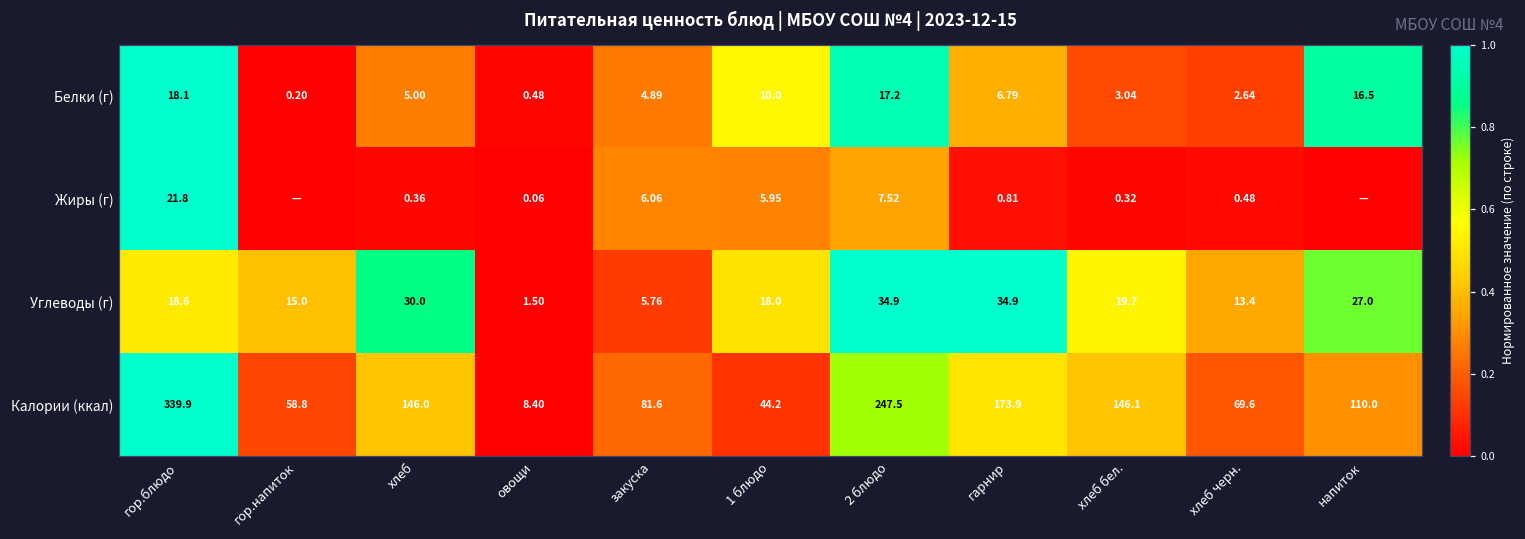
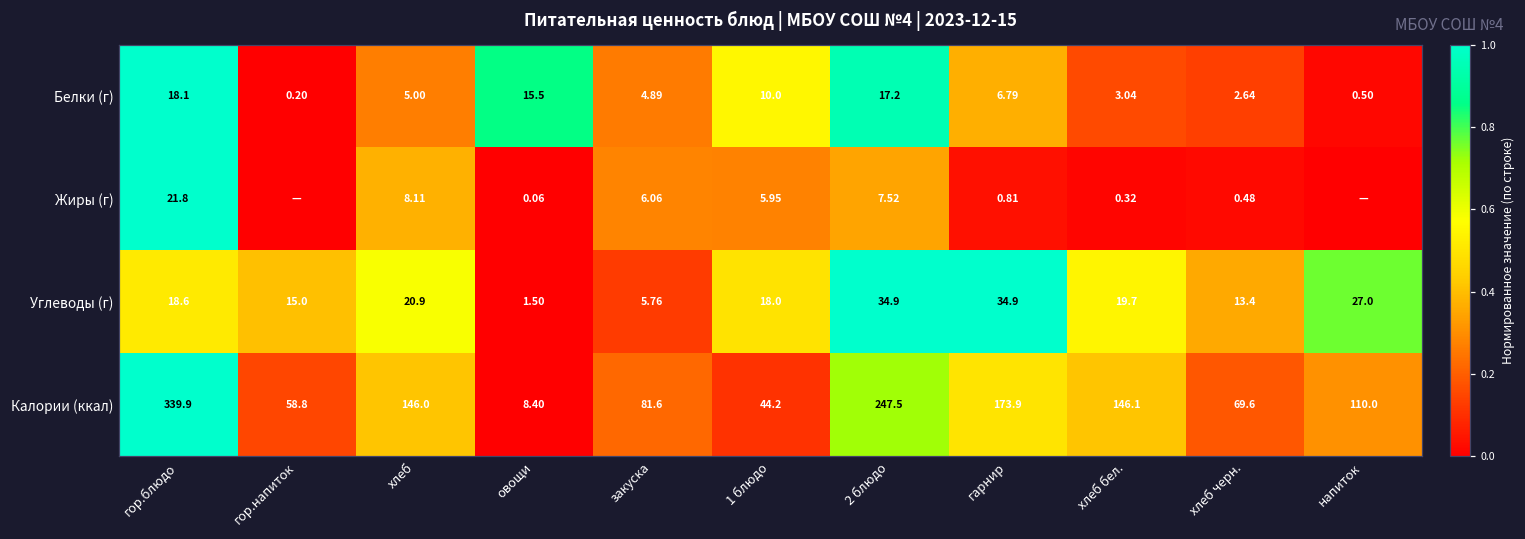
  {
    "Белки (г)": {
      "гор.блюдо": 18.1,
      "гор.напиток": 0.20,
      "хлеб": 5.00,
-     "овощи": 0.48,
+     "овощи": 15.5,
      "закуска": 4.89,
      "1 блюдо": 10.0,
      "2 блюдо": 17.2,
      "гарнир": 6.79,
      "хлеб бел.": 3.04,
      "хлеб черн.": 2.64,
-     "напиток": 16.5
+     "напиток": 0.50
    },
    "Жиры (г)": {
      "гор.блюдо": 21.8,
-     "хлеб": 0.36,
+     "хлеб": 8.11,
      "овощи": 0.06,
      "закуска": 6.06,
      "1 блюдо": 5.95,
      "2 блюдо": 7.52,
      "гарнир": 0.81,
      "хлеб бел.": 0.32,
      "хлеб черн.": 0.48
    },
    "Углеводы (г)": {
      "гор.блюдо": 18.6,
      "гор.напиток": 15.0,
-     "хлеб": 30.0,
+     "хлеб": 20.9,
      "овощи": 1.50,
      "закуска": 5.76,
      "1 блюдо": 18.0,
      "2 блюдо": 34.9,
      "гарнир": 34.9,
      "хлеб бел.": 19.7,
      "хлеб черн.": 13.4,
      "напиток": 27.0
    },
    "Калории (ккал)": {
      "гор.блюдо": 339.9,
      "гор.напиток": 58.8,
      "хлеб": 146.0,
      "овощи": 8.40,
      "закуска": 81.6,
      "1 блюдо": 44.2,
      "2 блюдо": 247.5,
      "гарнир": 173.9,
      "хлеб бел.": 146.1,
      "хлеб черн.": 69.6,
      "напиток": 110.0
    }
  }
